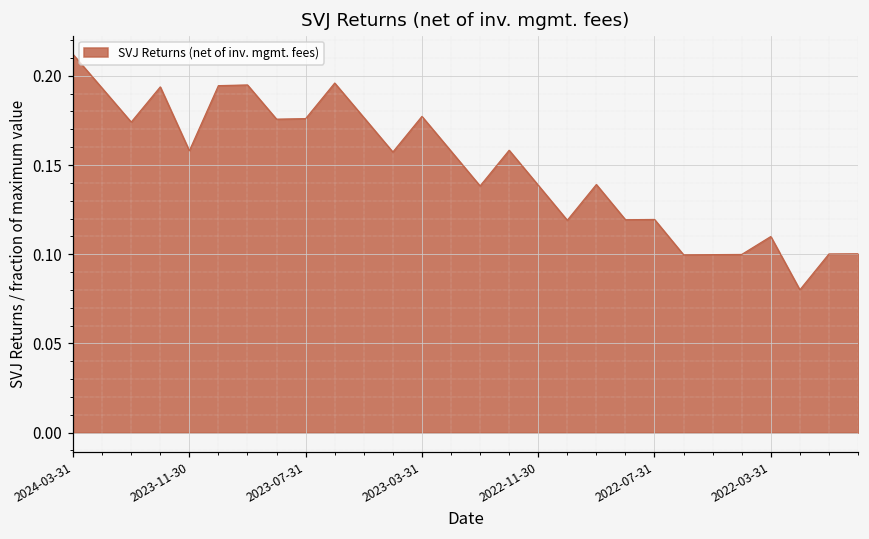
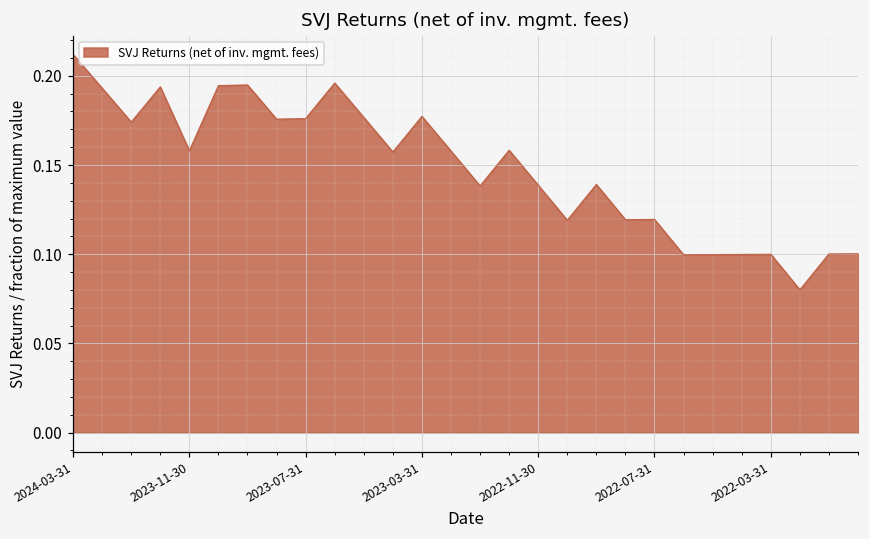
  {
    "2024-03-31": 0.212,
    "2023-11-30": 0.158,
    "2023-07-31": 0.176,
    "2023-03-31": 0.177,
    "2022-11-30": 0.139,
    "2022-07-31": 0.119,
-   "2022-03-31": 0.110
+   "2022-03-31": 0.100
  }
